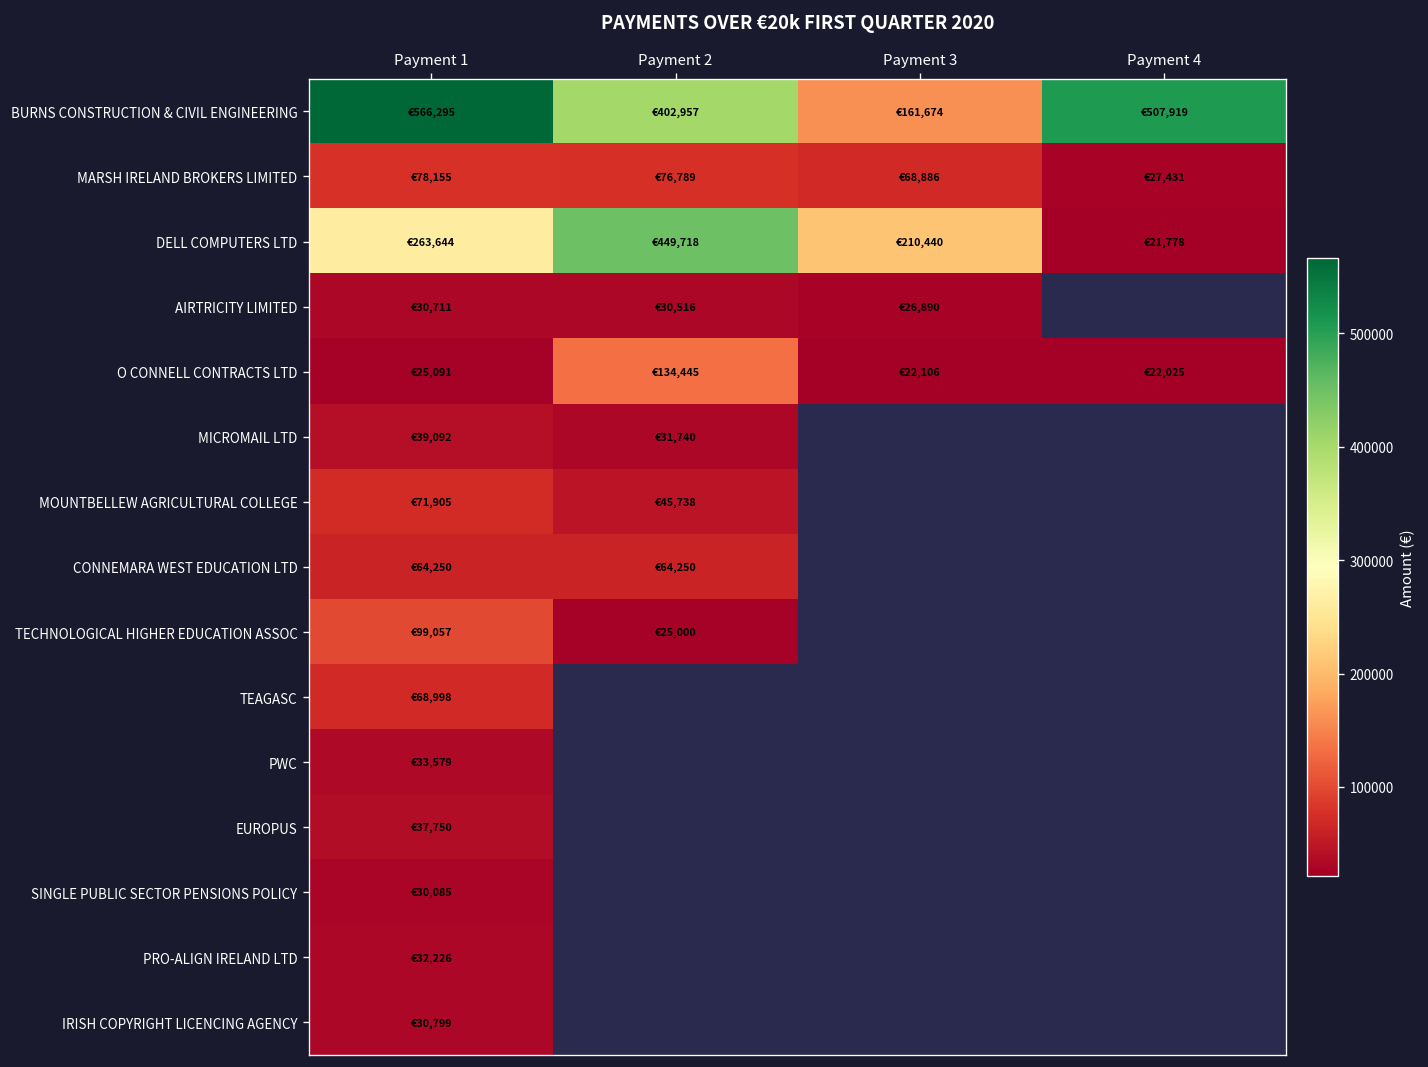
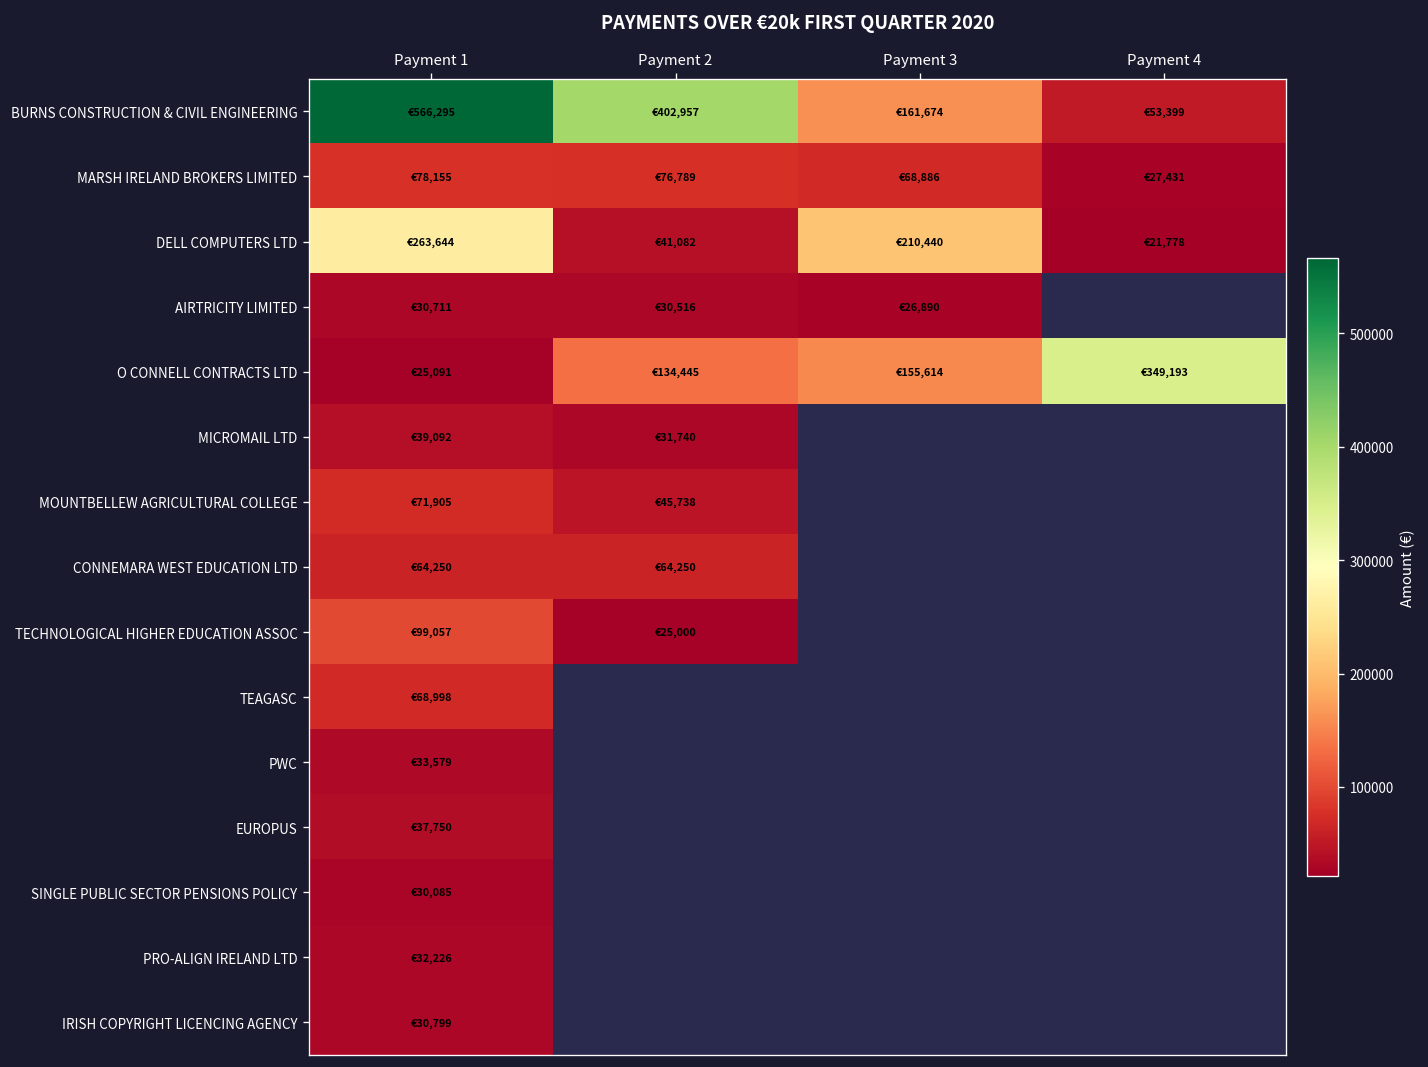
  {
    "BURNS CONSTRUCTION & CIVIL ENGINEERING": {
      "Payment 1": "€566,295",
      "Payment 2": "€402,957",
      "Payment 3": "€161,674",
-     "Payment 4": "€507,919"
+     "Payment 4": "€53,399"
    },
    "MARSH IRELAND BROKERS LIMITED": {
      "Payment 1": "€78,155",
      "Payment 2": "€76,789",
      "Payment 3": "€68,886",
      "Payment 4": "€27,431"
    },
    "DELL COMPUTERS LTD": {
      "Payment 1": "€263,644",
-     "Payment 2": "€449,718",
+     "Payment 2": "€41,082",
      "Payment 3": "€210,440",
      "Payment 4": "€21,778"
    },
    "AIRTRICITY LIMITED": {
      "Payment 1": "€30,711",
      "Payment 2": "€30,516",
      "Payment 3": "€26,890"
    },
    "O CONNELL CONTRACTS LTD": {
      "Payment 1": "€25,091",
      "Payment 2": "€134,445",
-     "Payment 3": "€22,106",
-     "Payment 4": "€22,025"
+     "Payment 3": "€155,614",
+     "Payment 4": "€349,193"
    },
    "MICROMAIL LTD": {
      "Payment 1": "€39,092",
      "Payment 2": "€31,740"
    },
    "MOUNTBELLEW AGRICULTURAL COLLEGE": {
      "Payment 1": "€71,905",
      "Payment 2": "€45,738"
    },
    "CONNEMARA WEST EDUCATION LTD": {
      "Payment 1": "€64,250",
      "Payment 2": "€64,250"
    },
    "TECHNOLOGICAL HIGHER EDUCATION ASSOC": {
      "Payment 1": "€99,057",
      "Payment 2": "€25,000"
    },
    "TEAGASC": {
      "Payment 1": "€68,998"
    },
    "PWC": {
      "Payment 1": "€33,579"
    },
    "EUROPUS": {
      "Payment 1": "€37,750"
    },
    "SINGLE PUBLIC SECTOR PENSIONS POLICY": {
      "Payment 1": "€30,085"
    },
    "PRO-ALIGN IRELAND LTD": {
      "Payment 1": "€32,226"
    },
    "IRISH COPYRIGHT LICENCING AGENCY": {
      "Payment 1": "€30,799"
    }
  }
